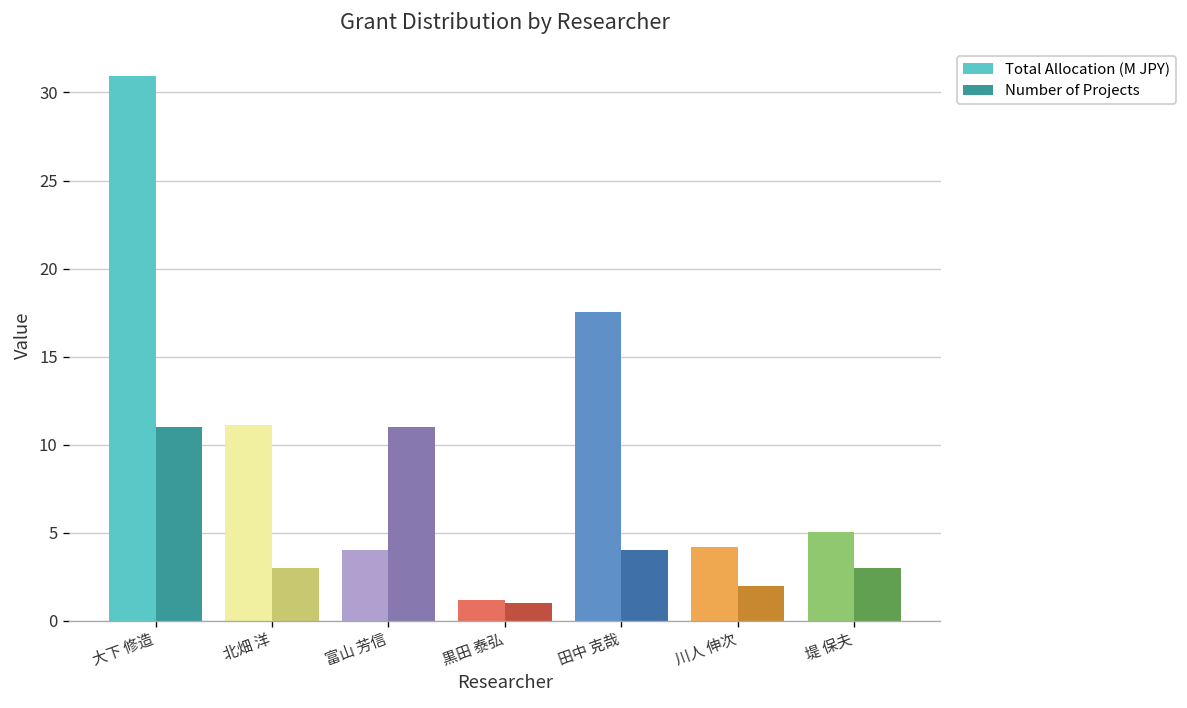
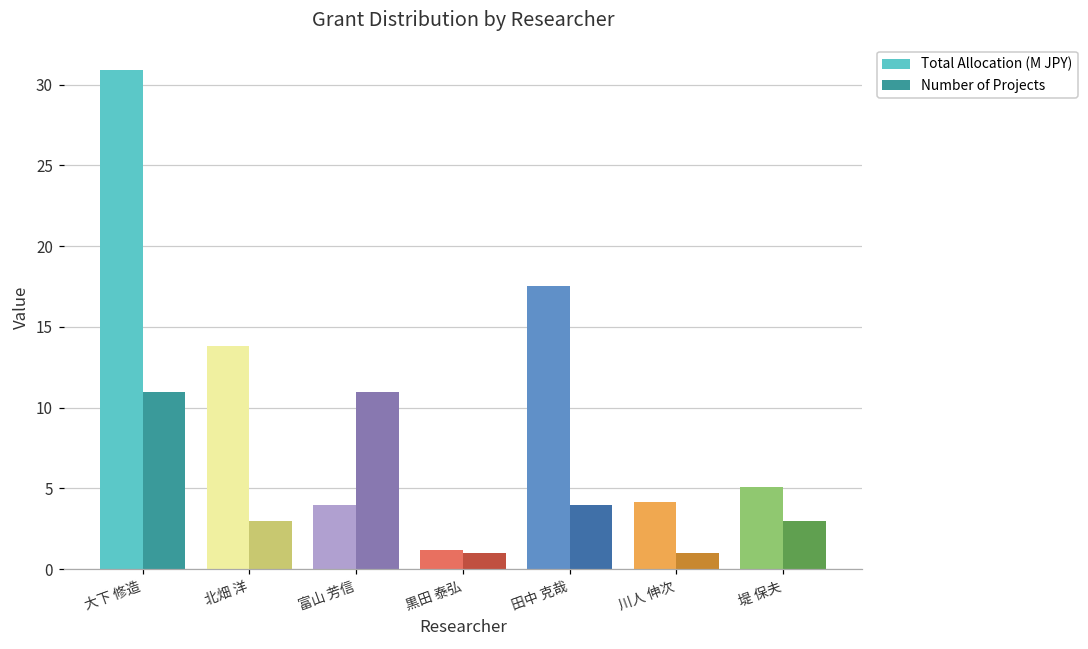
  {
    "Total Allocation (M JPY)": {
      "大下 修造": 30.9,
-     "北畑 洋": 11.1,
+     "北畑 洋": 13.8,
      "富山 芳信": 4.0,
      "黒田 泰弘": 1.2,
      "田中 克哉": 17.5,
      "川人 伸次": 4.2,
      "堤 保夫": 5.1
    },
    "Number of Projects": {
      "大下 修造": 11,
      "北畑 洋": 3,
      "富山 芳信": 11,
      "黒田 泰弘": 1,
      "田中 克哉": 4,
-     "川人 伸次": 2,
+     "川人 伸次": 1,
      "堤 保夫": 3
    }
  }
